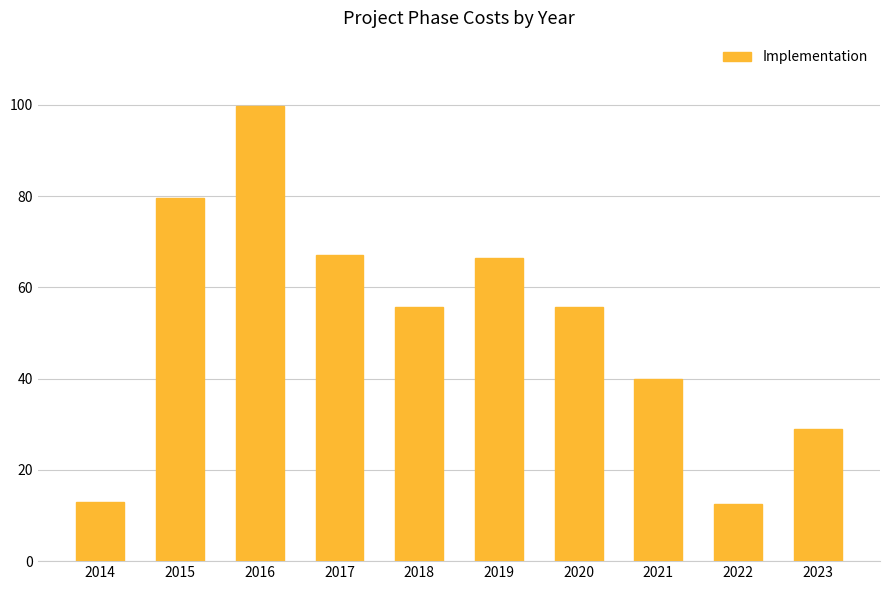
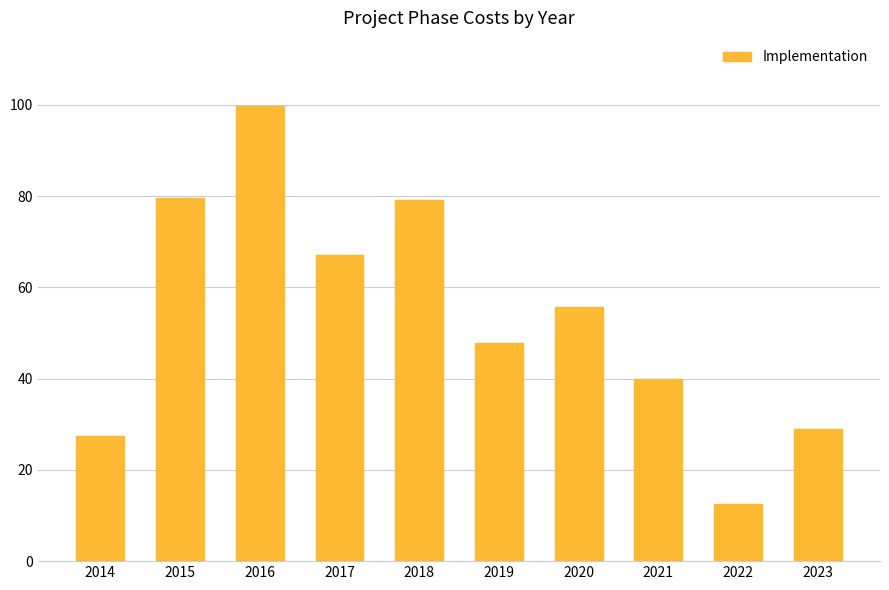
  {
-   "2014": 13,
+   "2014": 28,
    "2015": 80,
    "2016": 100,
    "2017": 67,
-   "2018": 56,
-   "2019": 66,
+   "2018": 79,
+   "2019": 48,
    "2020": 56,
    "2021": 40,
    "2022": 12,
    "2023": 29
  }
